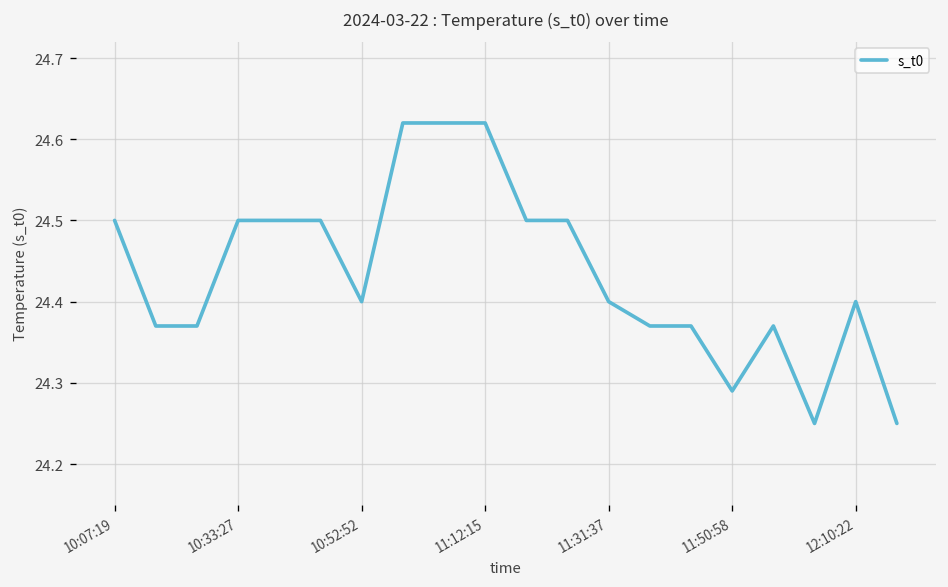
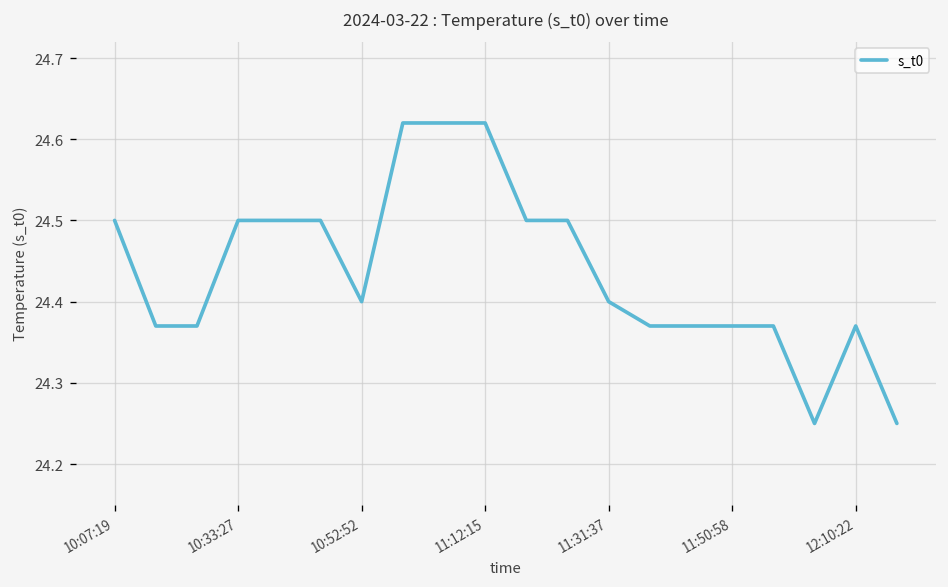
  {
    "10:07:19": 24.50,
    "10:33:27": 24.50,
    "10:52:52": 24.40,
    "11:12:15": 24.62,
    "11:31:37": 24.40,
-   "11:50:58": 24.29,
-   "12:10:22": 24.40
+   "11:50:58": 24.37,
+   "12:10:22": 24.37
  }
